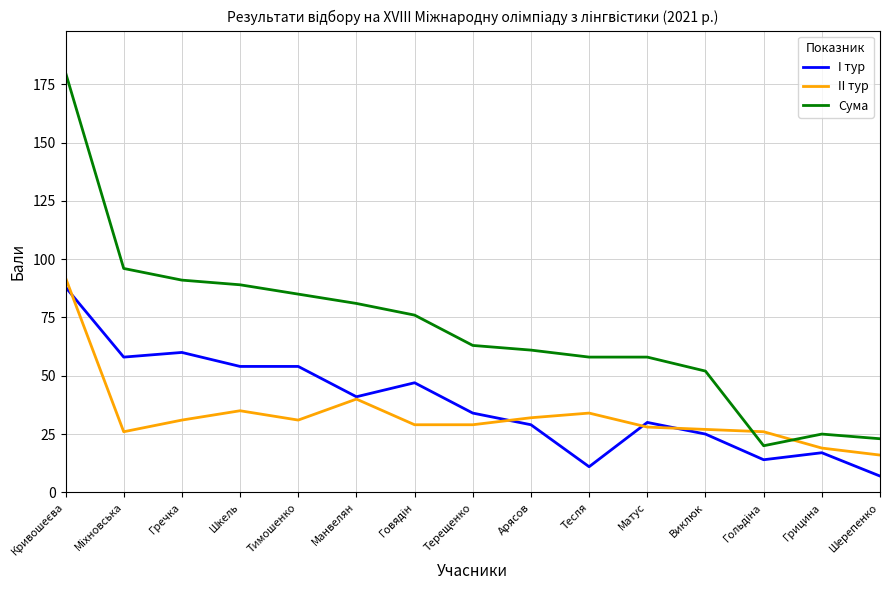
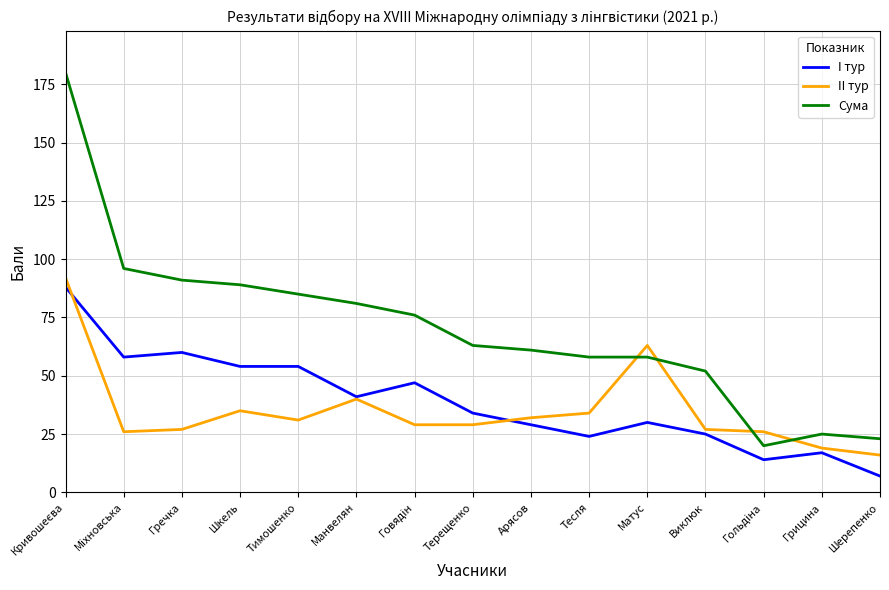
  {
    "I тур": {
      "Кривошеєва": 88,
      "Міхновська": 58,
      "Гречка": 60,
      "Шкель": 54,
      "Тимошенко": 54,
      "Говядін": 47,
      "Терещенко": 34,
      "Арясов": 29,
-     "Тесля": 11,
+     "Тесля": 24,
      "Матус": 30,
      "Виклюк": 25,
      "Гольдіна": 14,
      "Грицина": 17,
      "Шерепенко": 7
    },
    "II тур": {
      "Кривошеєва": 92,
      "Міхновська": 26,
-     "Гречка": 31,
+     "Гречка": 27,
      "Шкель": 35,
      "Тимошенко": 31,
      "Говядін": 29,
      "Терещенко": 29,
      "Арясов": 32,
      "Тесля": 34,
-     "Матус": 28,
+     "Матус": 63,
      "Виклюк": 27,
      "Гольдіна": 26,
      "Грицина": 19,
      "Шерепенко": 16
    },
    "Сума": {
      "Кривошеєва": 180,
      "Міхновська": 96,
      "Гречка": 91,
      "Шкель": 89,
      "Тимошенко": 85,
      "Манвелян": 81,
      "Говядін": 76,
      "Терещенко": 63,
      "Арясов": 61,
      "Тесля": 58,
      "Матус": 58,
      "Виклюк": 52,
      "Гольдіна": 20,
      "Грицина": 25,
      "Шерепенко": 23
    }
  }
